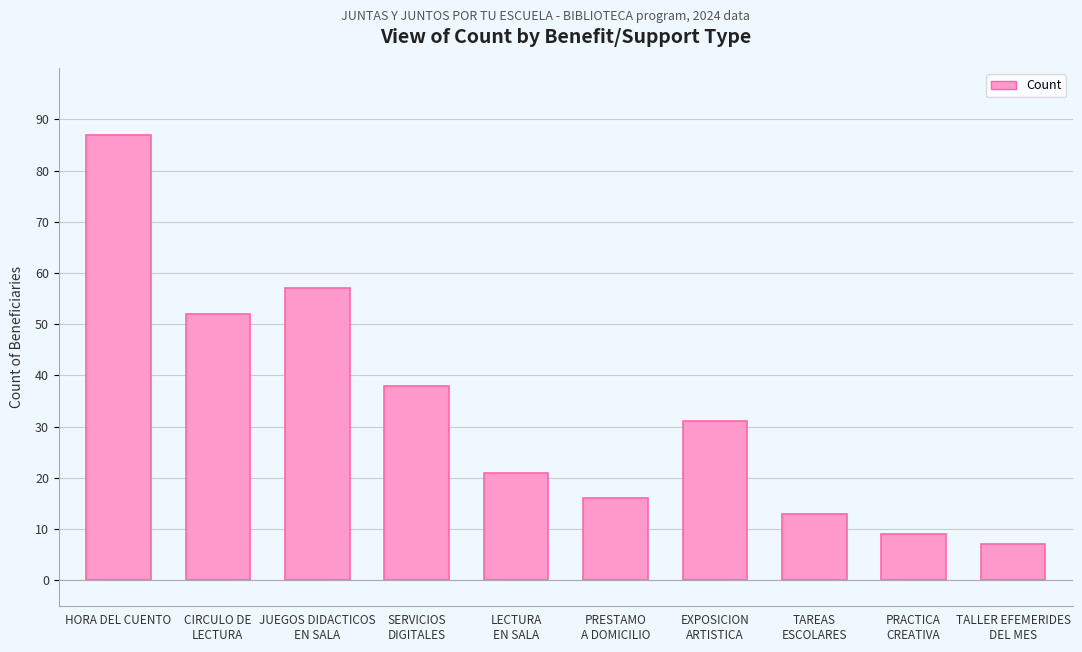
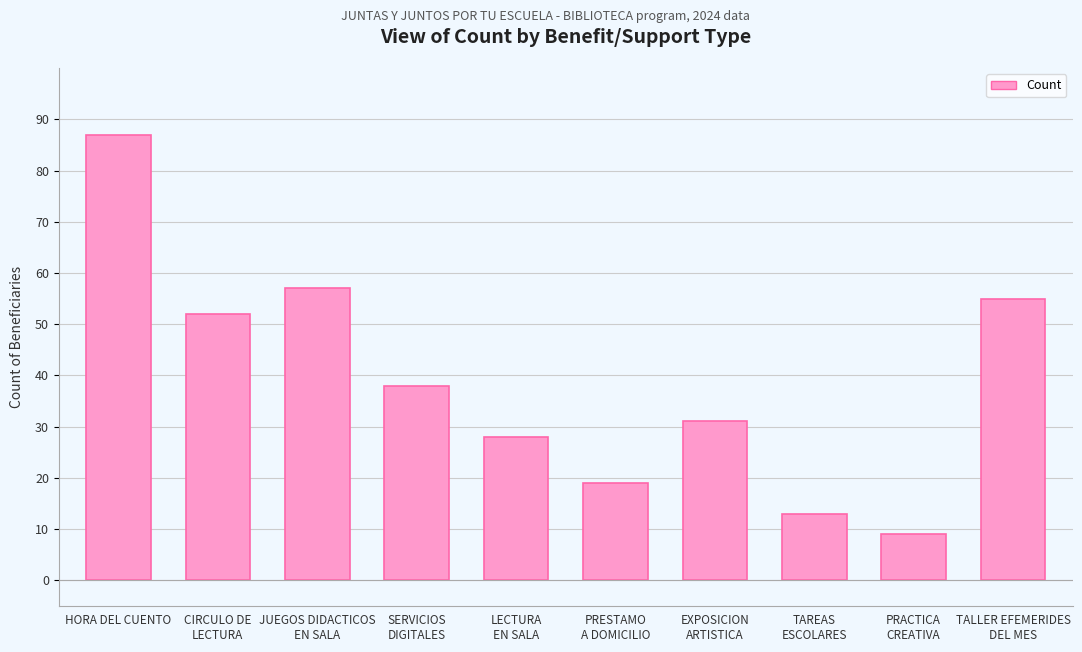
  {
    "HORA DEL CUENTO": 87,
    "CIRCULO DE LECTURA": 52,
    "JUEGOS DIDACTICOS EN SALA": 57,
    "SERVICIOS DIGITALES": 38,
-   "LECTURA EN SALA": 21,
-   "PRESTAMO A DOMICILIO": 16,
+   "LECTURA EN SALA": 28,
+   "PRESTAMO A DOMICILIO": 19,
    "EXPOSICION ARTISTICA": 31,
    "TAREAS ESCOLARES": 13,
    "PRACTICA CREATIVA": 9,
-   "TALLER EFEMERIDES DEL MES": 7
+   "TALLER EFEMERIDES DEL MES": 55
  }
